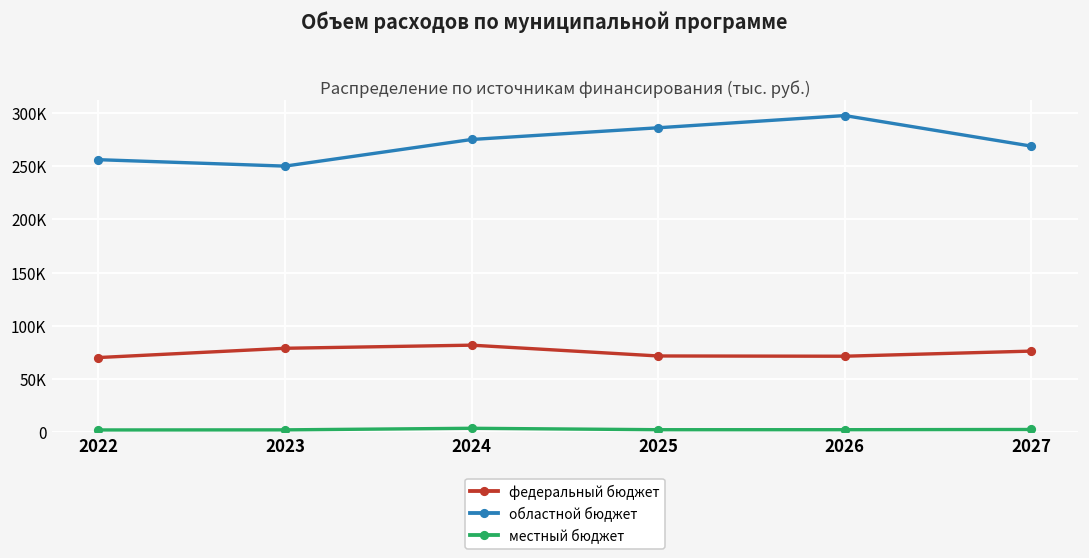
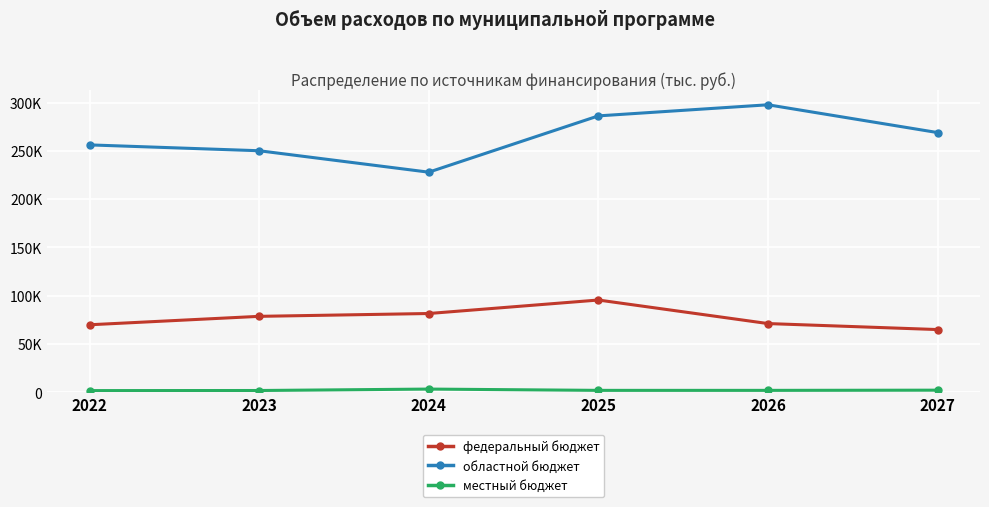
  {
    "федеральный бюджет": {
      "2022": 70000,
      "2023": 80000,
      "2024": 80000,
-     "2025": 70000,
+     "2025": 100000,
      "2026": 70000,
-     "2027": 80000
+     "2027": 70000
    },
    "областной бюджет": {
      "2022": 260000,
      "2023": 250000,
-     "2024": 280000,
+     "2024": 230000,
      "2025": 290000,
      "2026": 300000,
      "2027": 270000
    },
    "местный бюджет": {
      "2022": 0,
      "2023": 0,
      "2024": 0,
      "2025": 0,
      "2026": 0,
      "2027": 0
    }
  }
